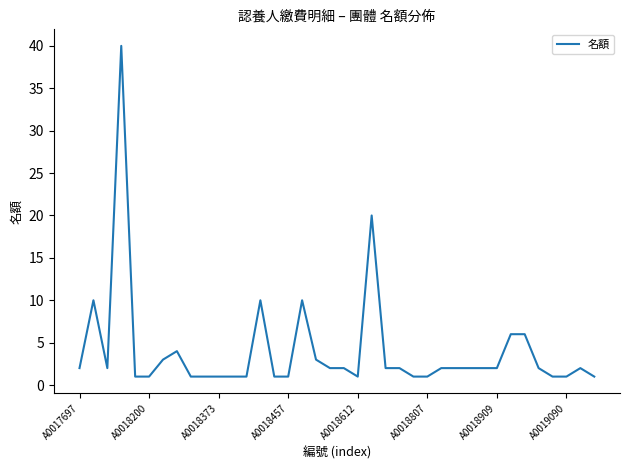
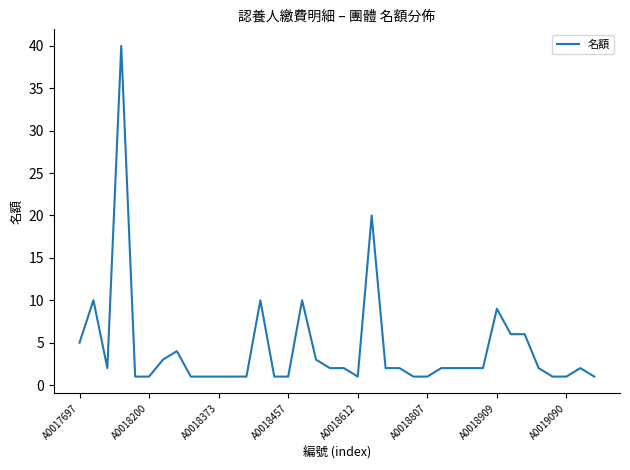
  {
-   "A0017697": 2,
+   "A0017697": 5,
    "A0018200": 1,
    "A0018373": 1,
    "A0018457": 1,
    "A0018612": 1,
    "A0018807": 1,
-   "A0018909": 2,
+   "A0018909": 9,
    "A0019090": 1
  }
